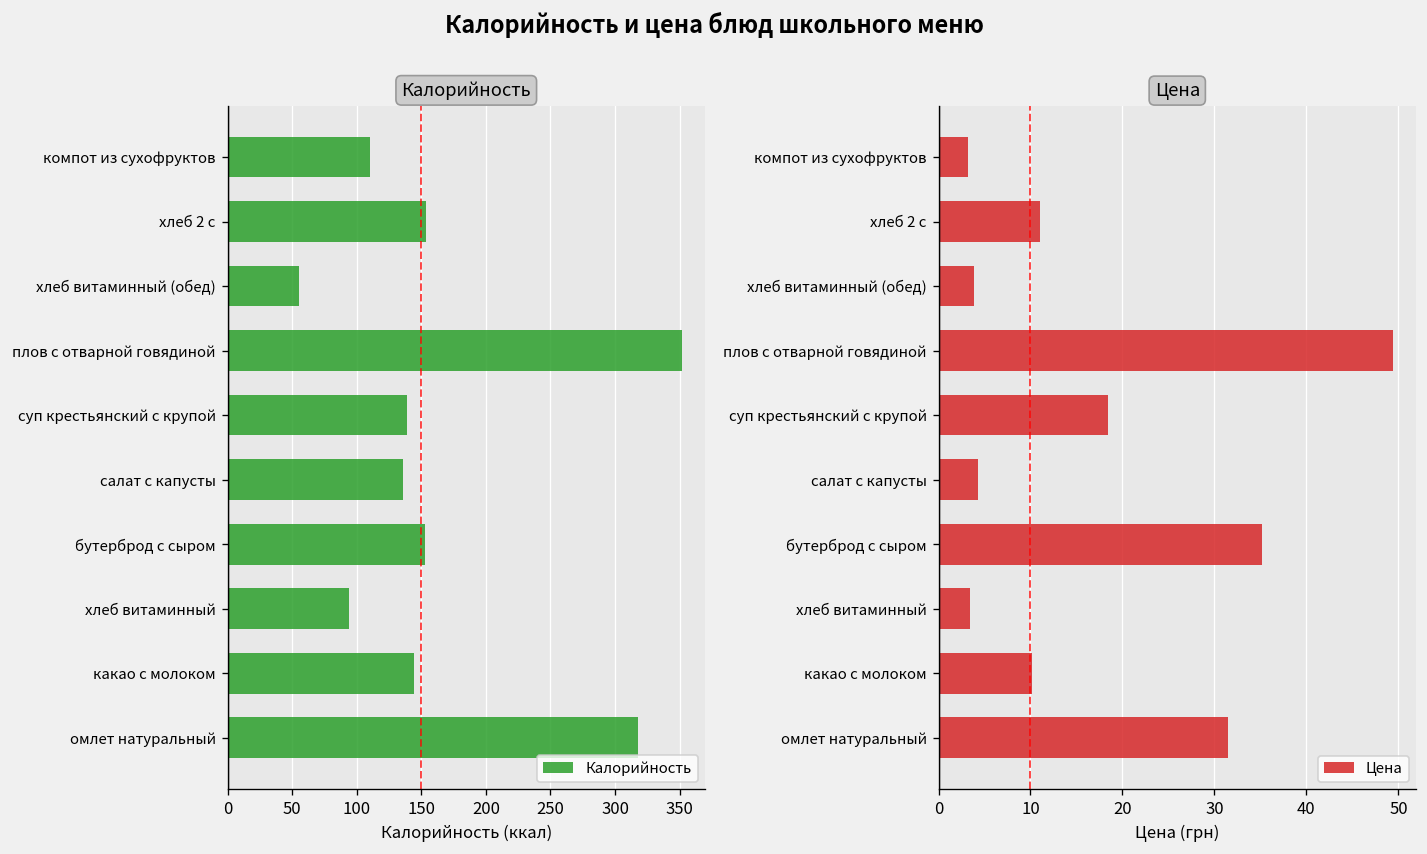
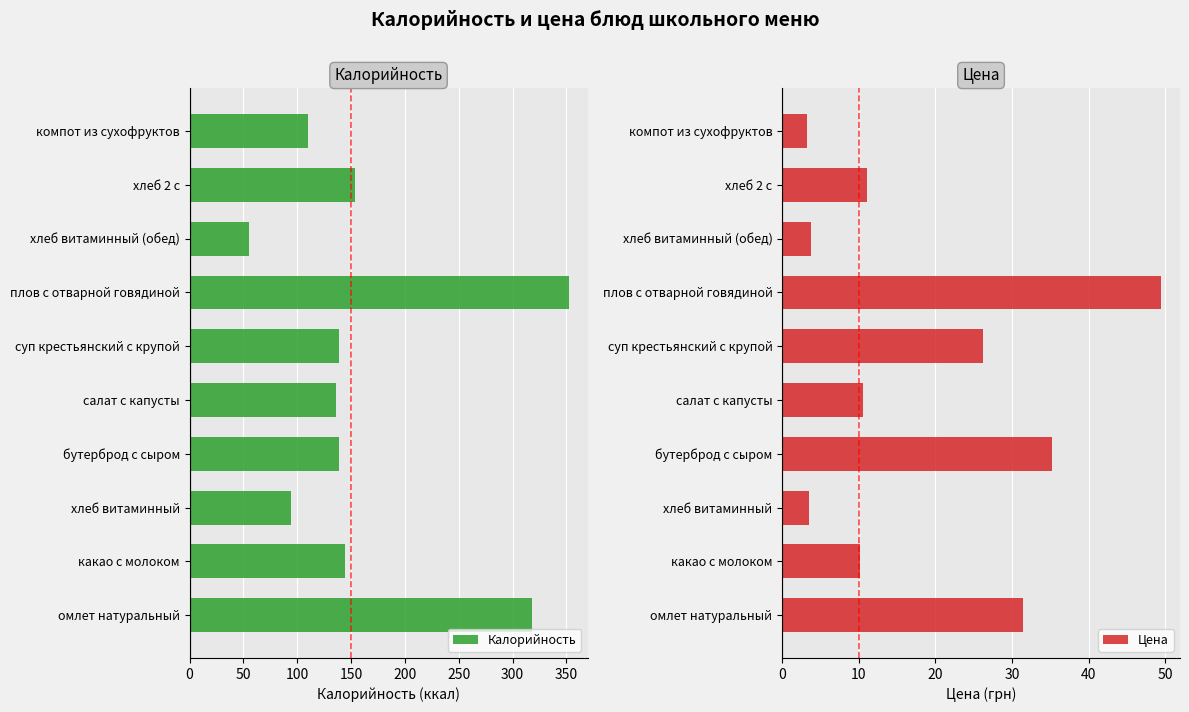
  {
    "Калорийность": {
      "компот из сухофруктов": 110,
      "хлеб 2 с": 154,
      "хлеб витаминный (обед)": 55,
      "плов с отварной говядиной": 352,
      "суп крестьянский с крупой": 139,
      "салат с капусты": 136,
-     "бутерброд с сыром": 153,
+     "бутерброд с сыром": 139,
      "хлеб витаминный": 94,
      "какао с молоком": 144,
      "омлет натуральный": 318
    },
    "Цена": {
      "компот из сухофруктов": 3,
      "хлеб 2 с": 11,
      "хлеб витаминный (обед)": 4,
      "плов с отварной говядиной": 49,
-     "суп крестьянский с крупой": 18,
-     "салат с капусты": 4,
+     "суп крестьянский с крупой": 26,
+     "салат с капусты": 11,
      "бутерброд с сыром": 35,
      "хлеб витаминный": 3,
      "какао с молоком": 10,
      "омлет натуральный": 31
    }
  }
